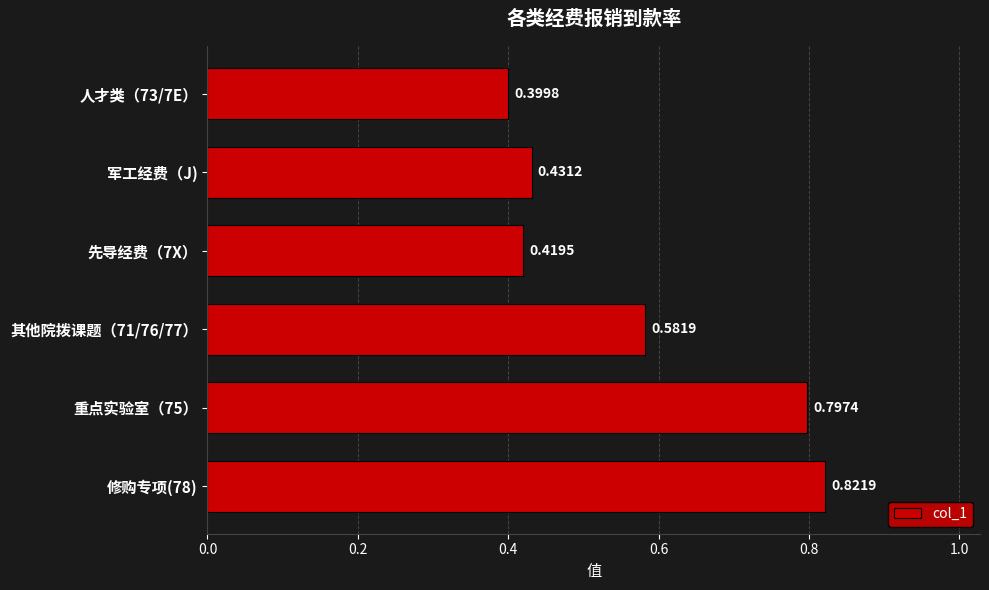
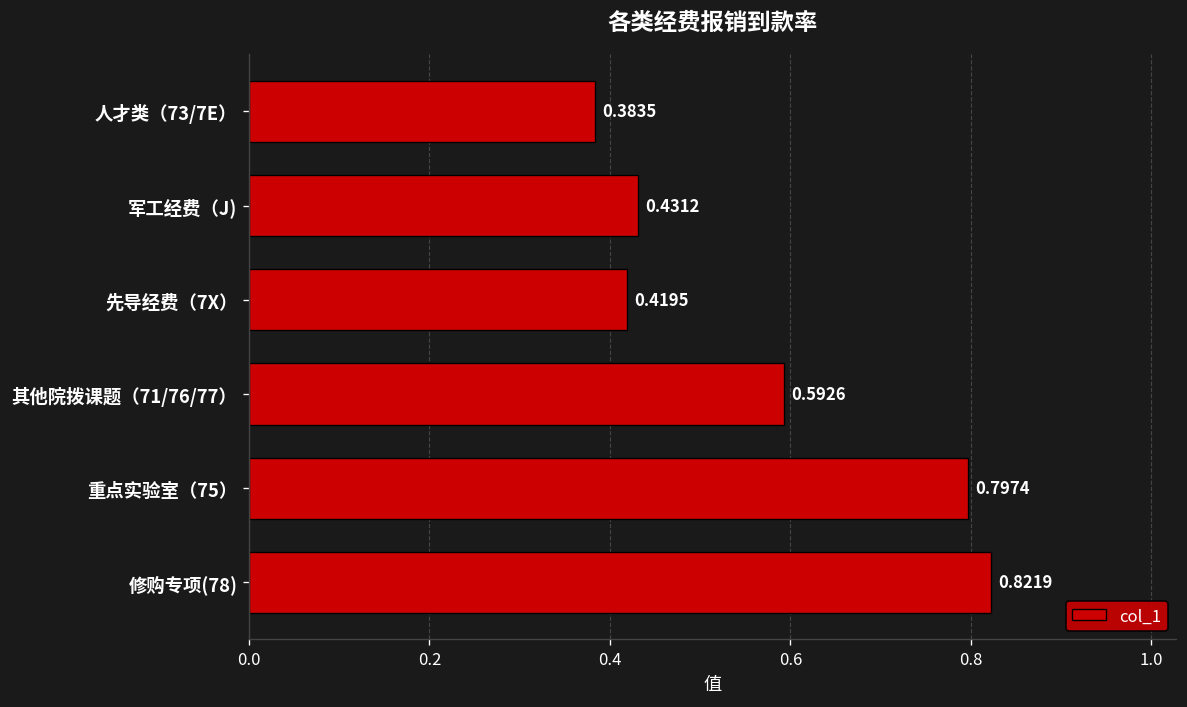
  {
-   "人才类（73/7E）": 0.3998,
+   "人才类（73/7E）": 0.3835,
    "军工经费（J)": 0.4312,
    "先导经费（7X）": 0.4195,
-   "其他院拨课题（71/76/77）": 0.5819,
+   "其他院拨课题（71/76/77）": 0.5926,
    "重点实验室（75）": 0.7974,
    "修购专项(78)": 0.8219
  }
